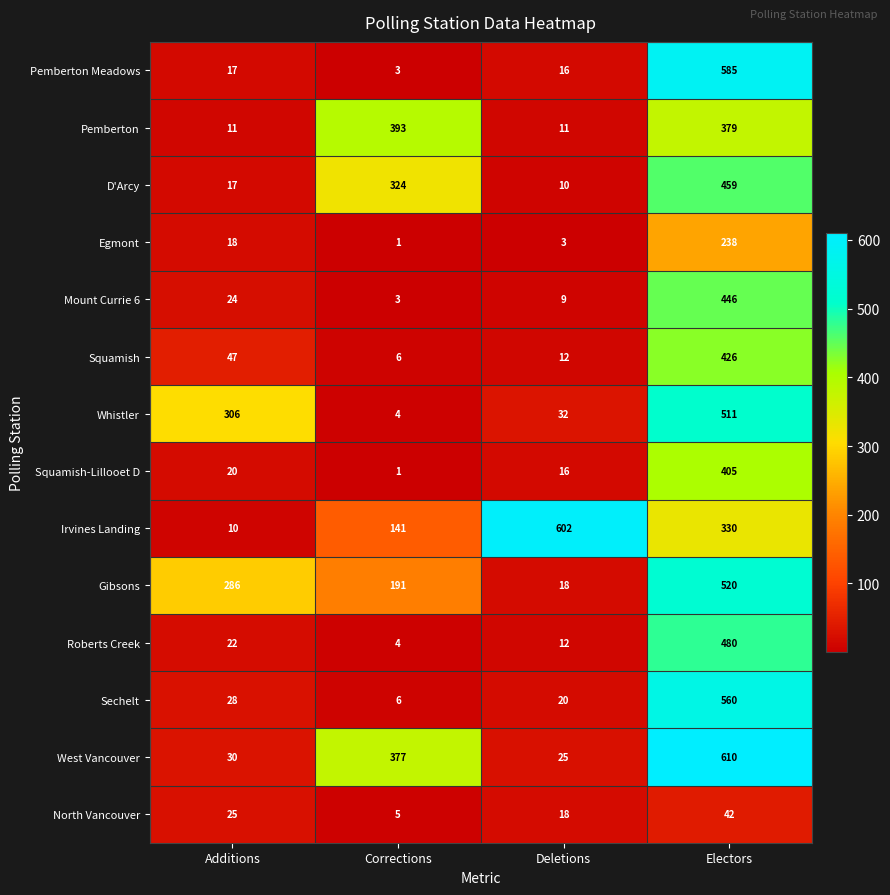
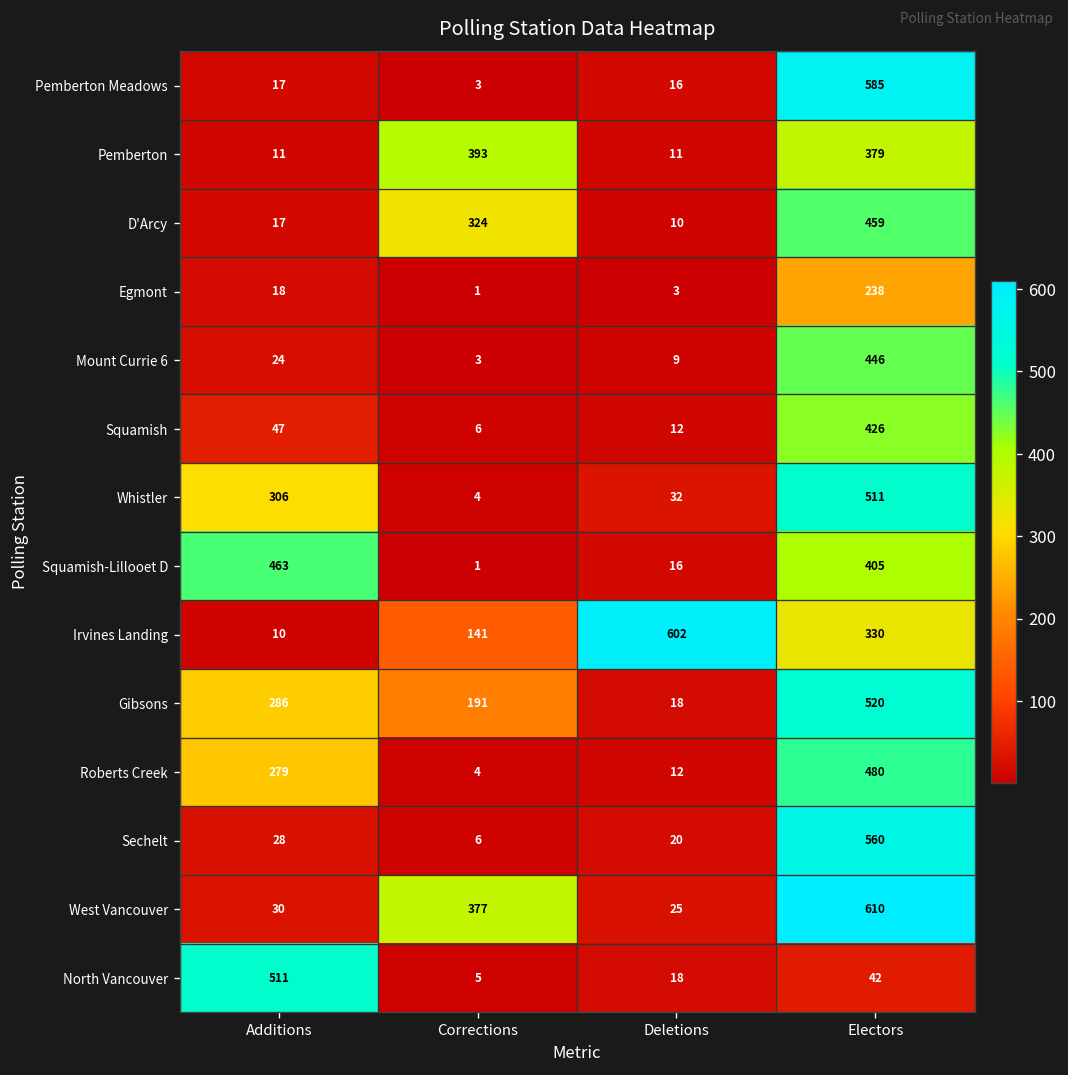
  {
    "Pemberton Meadows": {
      "Additions": 17,
      "Corrections": 3,
      "Deletions": 16,
      "Electors": 585
    },
    "Pemberton": {
      "Additions": 11,
      "Corrections": 393,
      "Deletions": 11,
      "Electors": 379
    },
    "D'Arcy": {
      "Additions": 17,
      "Corrections": 324,
      "Deletions": 10,
      "Electors": 459
    },
    "Egmont": {
      "Additions": 18,
      "Corrections": 1,
      "Deletions": 3,
      "Electors": 238
    },
    "Mount Currie 6": {
      "Additions": 24,
      "Corrections": 3,
      "Deletions": 9,
      "Electors": 446
    },
    "Squamish": {
      "Additions": 47,
      "Corrections": 6,
      "Deletions": 12,
      "Electors": 426
    },
    "Whistler": {
      "Additions": 306,
      "Corrections": 4,
      "Deletions": 32,
      "Electors": 511
    },
    "Squamish-Lillooet D": {
-     "Additions": 20,
+     "Additions": 463,
      "Corrections": 1,
      "Deletions": 16,
      "Electors": 405
    },
    "Irvines Landing": {
      "Additions": 10,
      "Corrections": 141,
      "Deletions": 602,
      "Electors": 330
    },
    "Gibsons": {
      "Additions": 286,
      "Corrections": 191,
      "Deletions": 18,
      "Electors": 520
    },
    "Roberts Creek": {
-     "Additions": 22,
+     "Additions": 279,
      "Corrections": 4,
      "Deletions": 12,
      "Electors": 480
    },
    "Sechelt": {
      "Additions": 28,
      "Corrections": 6,
      "Deletions": 20,
      "Electors": 560
    },
    "West Vancouver": {
      "Additions": 30,
      "Corrections": 377,
      "Deletions": 25,
      "Electors": 610
    },
    "North Vancouver": {
-     "Additions": 25,
+     "Additions": 511,
      "Corrections": 5,
      "Deletions": 18,
      "Electors": 42
    }
  }
